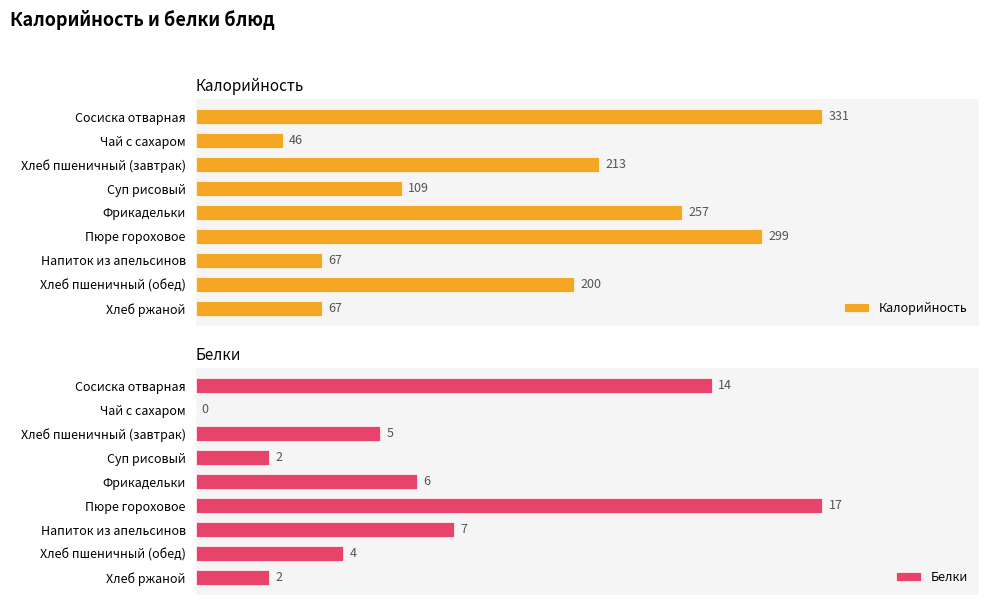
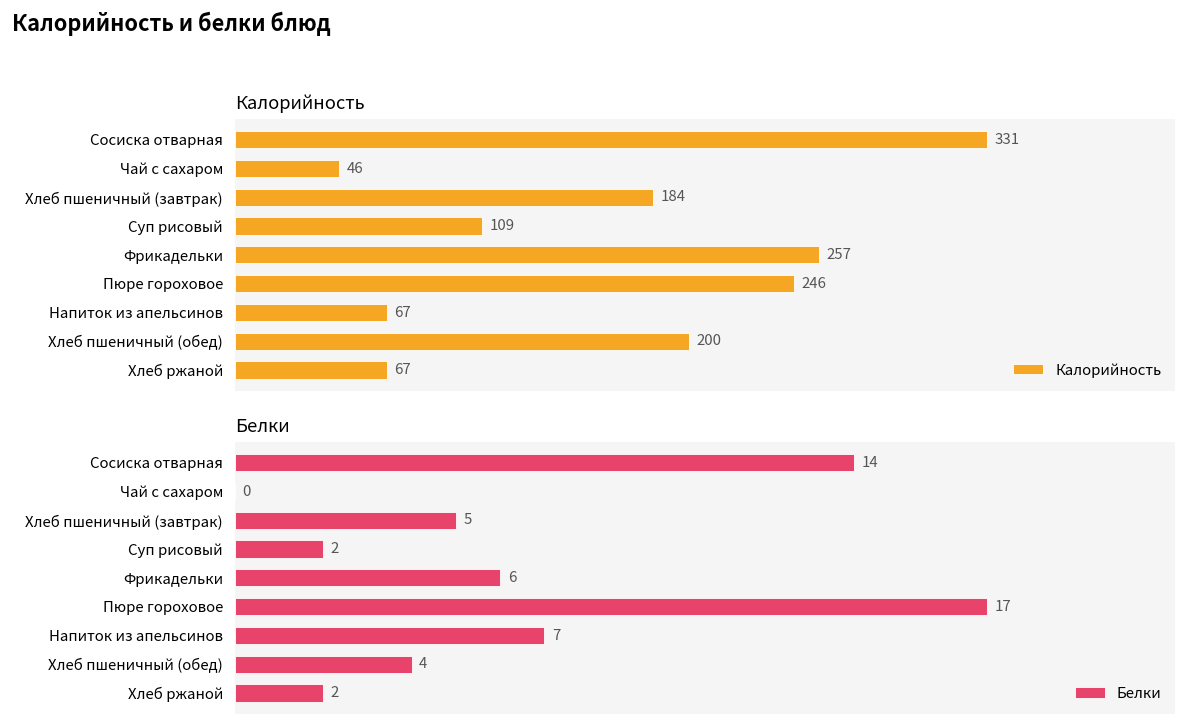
  {
    "Калорийность": {
      "Сосиска отварная": 331,
      "Чай с сахаром": 46,
-     "Хлеб пшеничный (завтрак)": 213,
+     "Хлеб пшеничный (завтрак)": 184,
      "Суп рисовый": 109,
      "Фрикадельки": 257,
-     "Пюре гороховое": 299,
+     "Пюре гороховое": 246,
      "Напиток из апельсинов": 67,
      "Хлеб пшеничный (обед)": 200,
      "Хлеб ржаной": 67
    },
    "Белки": {
      "Сосиска отварная": 14,
      "Чай с сахаром": 0,
      "Хлеб пшеничный (завтрак)": 5,
      "Суп рисовый": 2,
      "Фрикадельки": 6,
      "Пюре гороховое": 17,
      "Напиток из апельсинов": 7,
      "Хлеб пшеничный (обед)": 4,
      "Хлеб ржаной": 2
    }
  }
